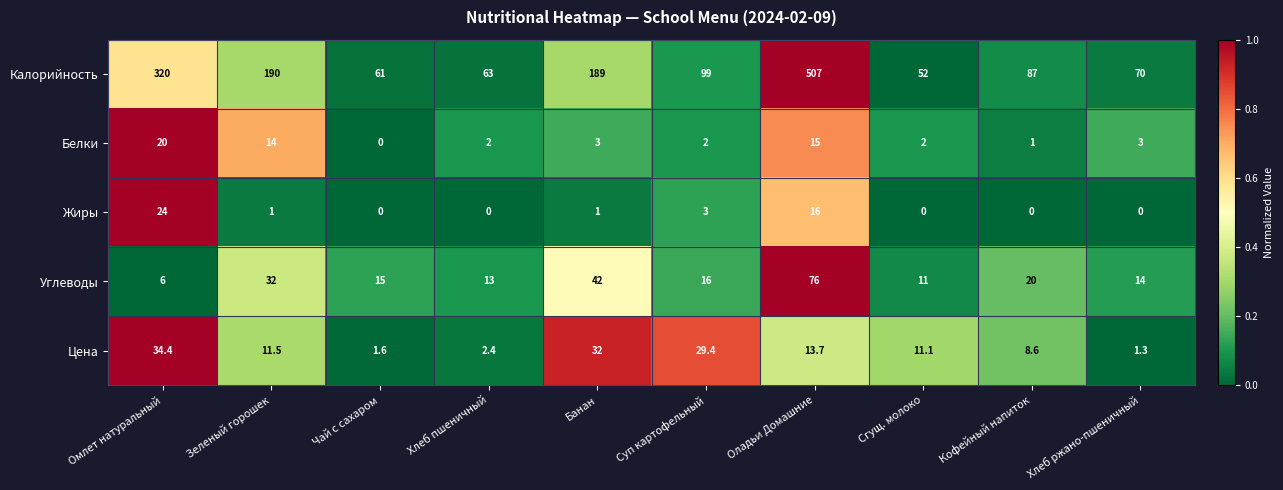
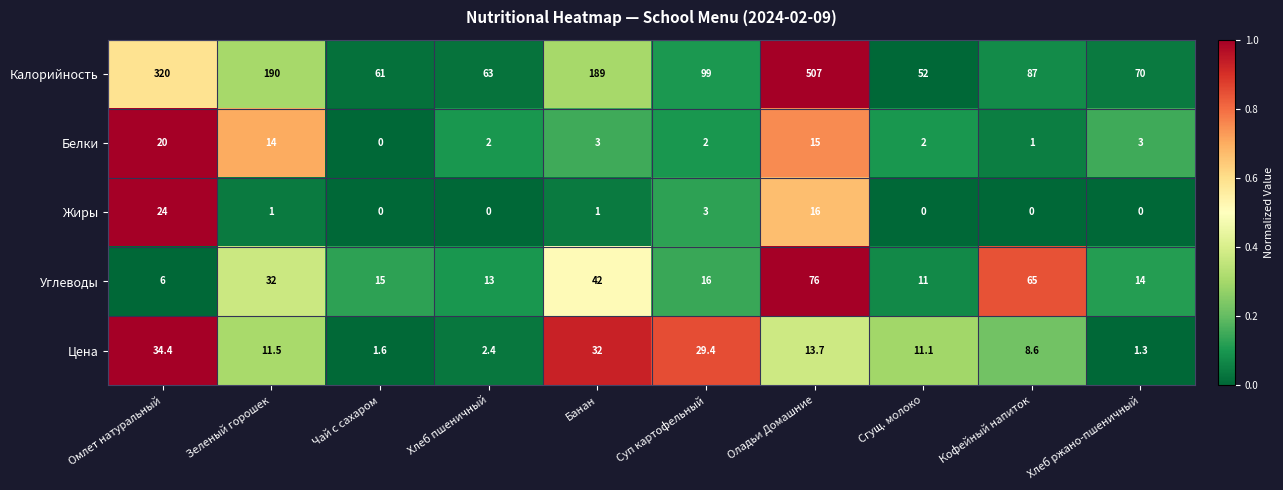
  {
    "Калорийность": {
      "Омлет натуральный": 320,
      "Зеленый горошек": 190,
      "Чай с сахаром": 61,
      "Хлеб пшеничный": 63,
      "Банан": 189,
      "Суп картофельный": 99,
      "Оладьи Домашние": 507,
      "Сгущ. молоко": 52,
      "Кофейный напиток": 87,
      "Хлеб ржано-пшеничный": 70
    },
    "Белки": {
      "Омлет натуральный": 20,
      "Зеленый горошек": 14,
      "Чай с сахаром": 0,
      "Хлеб пшеничный": 2,
      "Банан": 3,
      "Суп картофельный": 2,
      "Оладьи Домашние": 15,
      "Сгущ. молоко": 2,
      "Кофейный напиток": 1,
      "Хлеб ржано-пшеничный": 3
    },
    "Жиры": {
      "Омлет натуральный": 24,
      "Зеленый горошек": 1,
      "Чай с сахаром": 0,
      "Хлеб пшеничный": 0,
      "Банан": 1,
      "Суп картофельный": 3,
      "Оладьи Домашние": 16,
      "Сгущ. молоко": 0,
      "Кофейный напиток": 0,
      "Хлеб ржано-пшеничный": 0
    },
    "Углеводы": {
      "Омлет натуральный": 6,
      "Зеленый горошек": 32,
      "Чай с сахаром": 15,
      "Хлеб пшеничный": 13,
      "Банан": 42,
      "Суп картофельный": 16,
      "Оладьи Домашние": 76,
      "Сгущ. молоко": 11,
-     "Кофейный напиток": 20,
+     "Кофейный напиток": 65,
      "Хлеб ржано-пшеничный": 14
    },
    "Цена": {
      "Омлет натуральный": 34.4,
      "Зеленый горошек": 11.5,
      "Чай с сахаром": 1.6,
      "Хлеб пшеничный": 2.4,
      "Банан": 32,
      "Суп картофельный": 29.4,
      "Оладьи Домашние": 13.7,
      "Сгущ. молоко": 11.1,
      "Кофейный напиток": 8.6,
      "Хлеб ржано-пшеничный": 1.3
    }
  }
